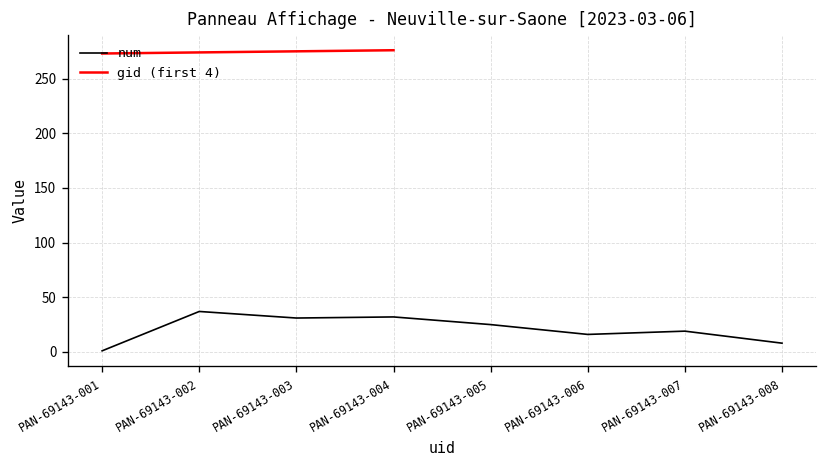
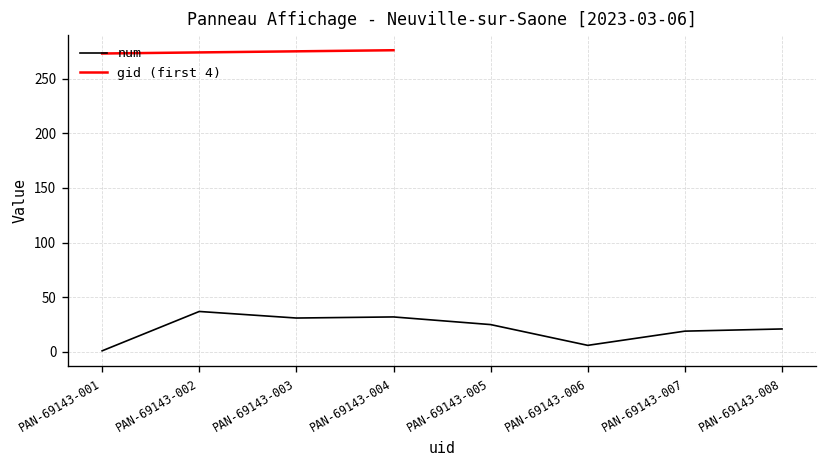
  {
    "num": {
      "PAN-69143-001": 0,
      "PAN-69143-002": 40,
      "PAN-69143-003": 30,
      "PAN-69143-004": 30,
      "PAN-69143-005": 30,
-     "PAN-69143-006": 20,
+     "PAN-69143-006": 10,
      "PAN-69143-007": 20,
-     "PAN-69143-008": 10
+     "PAN-69143-008": 20
    },
    "gid (first 4)": {
      "PAN-69143-001": 270,
      "PAN-69143-002": 270,
      "PAN-69143-003": 280,
      "PAN-69143-004": 280
    }
  }
